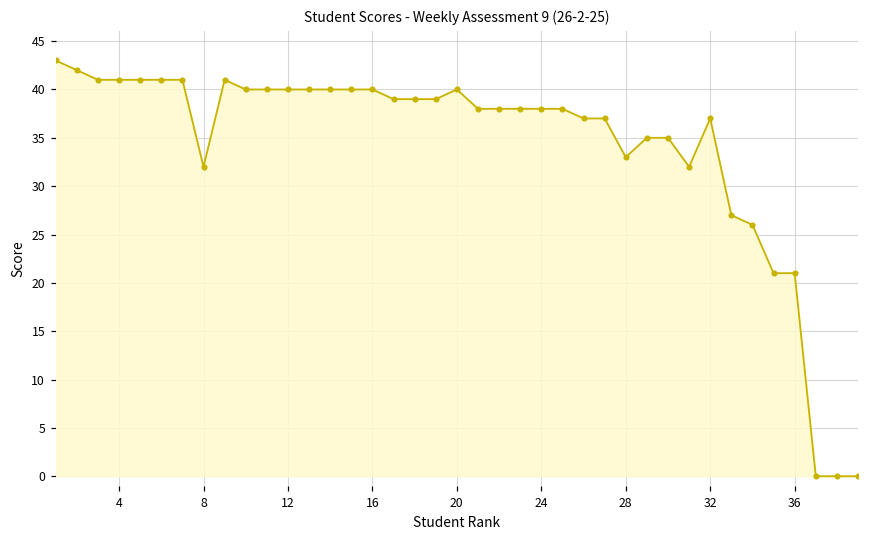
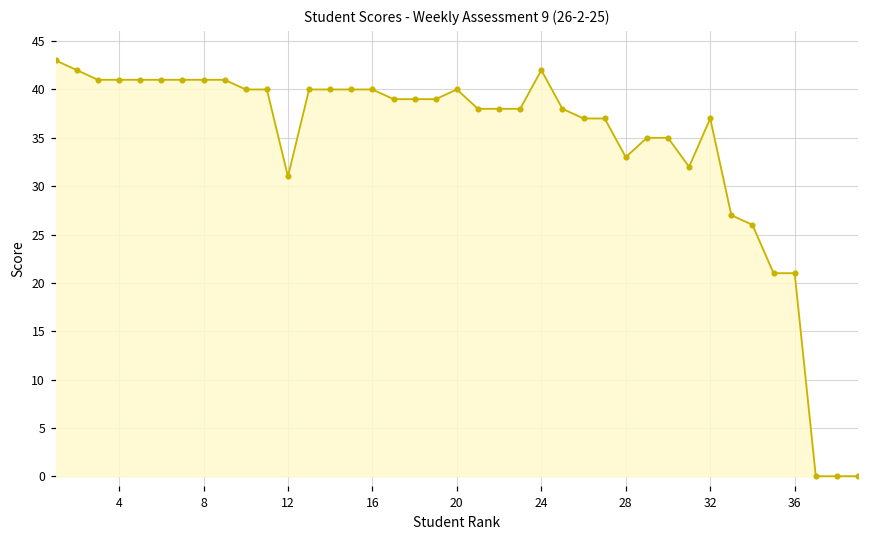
  {
    "4": 41,
-   "8": 32,
-   "12": 40,
+   "8": 41,
+   "12": 31,
    "16": 40,
    "20": 40,
-   "24": 38,
+   "24": 42,
    "28": 33,
    "32": 37,
    "36": 21
  }
